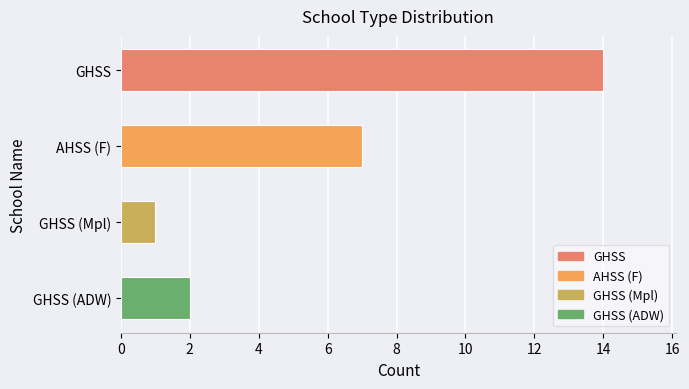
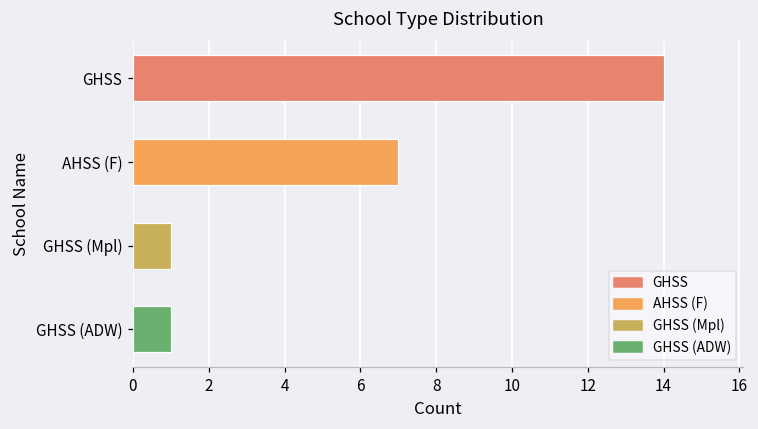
  {
    "GHSS": 14,
    "AHSS (F)": 7,
    "GHSS (Mpl)": 1,
-   "GHSS (ADW)": 2
+   "GHSS (ADW)": 1
  }
